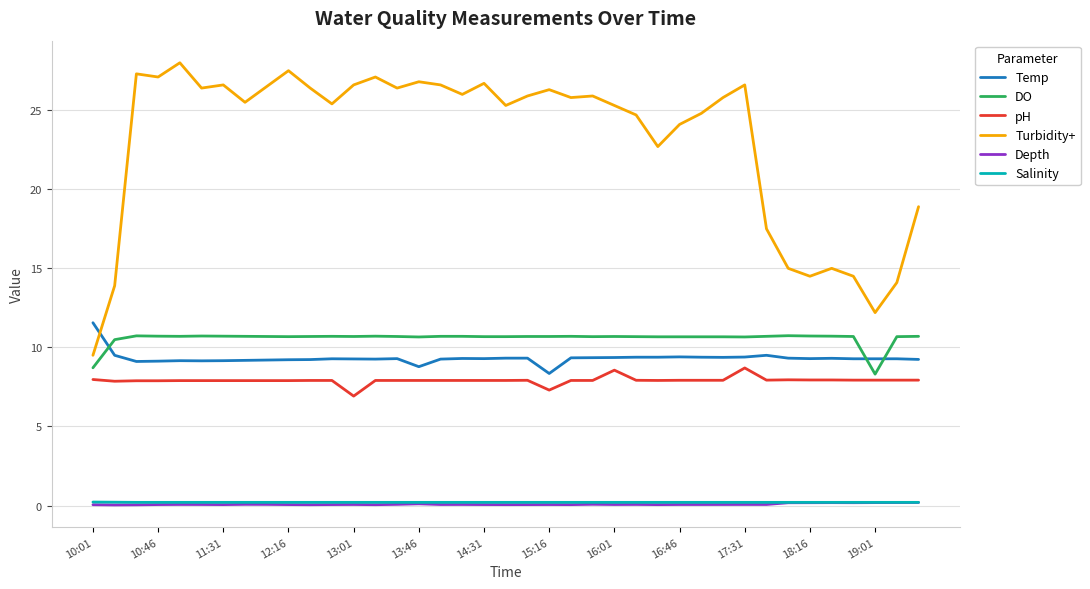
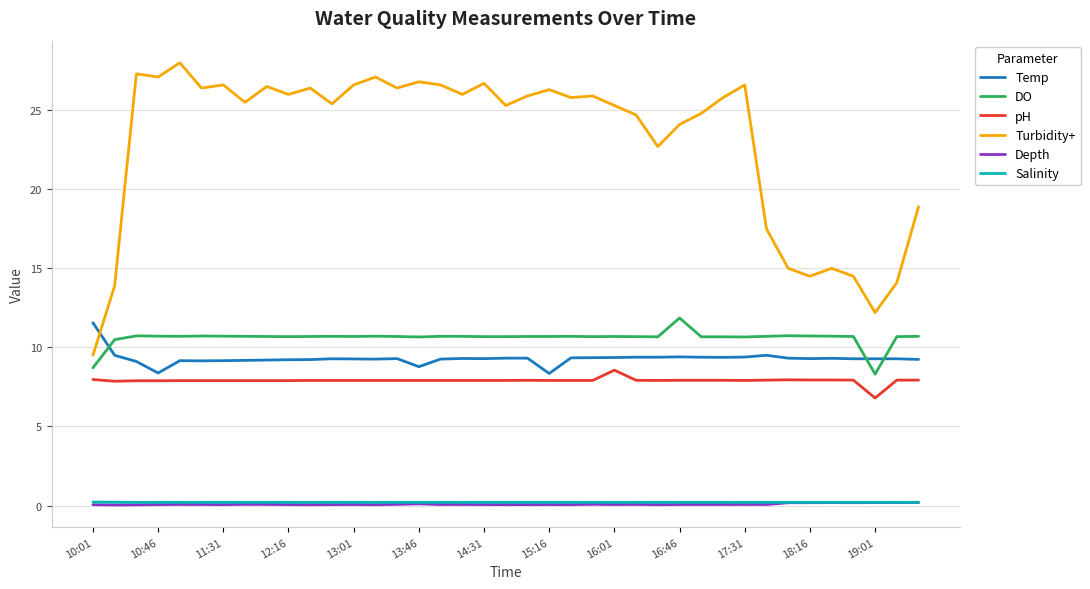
  {
    "Temp": {
      "10:01": 11.6,
-     "10:46": 9.1,
+     "10:46": 8.4,
      "11:31": 9.2,
      "12:16": 9.2,
      "13:01": 9.3,
      "13:46": 8.8,
      "14:31": 9.3,
      "15:16": 8.4,
      "16:01": 9.4,
      "16:46": 9.4,
      "17:31": 9.4,
      "18:16": 9.3,
      "19:01": 9.3
    },
    "DO": {
      "10:01": 8.7,
      "10:46": 10.7,
      "11:31": 10.7,
      "12:16": 10.7,
      "13:01": 10.7,
      "13:46": 10.7,
      "14:31": 10.7,
      "15:16": 10.7,
      "16:01": 10.7,
-     "16:46": 10.7,
+     "16:46": 11.9,
      "17:31": 10.7,
      "18:16": 10.7,
      "19:01": 8.3
    },
    "pH": {
      "10:01": 8.0,
      "10:46": 7.9,
      "11:31": 7.9,
      "12:16": 7.9,
-     "13:01": 6.9,
+     "13:01": 7.9,
      "13:46": 7.9,
      "14:31": 7.9,
-     "15:16": 7.3,
+     "15:16": 7.9,
      "16:01": 8.6,
      "16:46": 7.9,
-     "17:31": 8.7,
+     "17:31": 7.9,
      "18:16": 7.9,
-     "19:01": 7.9
+     "19:01": 6.8
    },
    "Turbidity+": {
      "10:01": 9.5,
      "10:46": 27.1,
      "11:31": 26.6,
-     "12:16": 27.5,
+     "12:16": 26.0,
      "13:01": 26.6,
      "13:46": 26.8,
      "14:31": 26.7,
      "15:16": 26.3,
      "16:01": 25.3,
      "16:46": 24.1,
      "17:31": 26.6,
      "18:16": 14.5,
      "19:01": 12.2
    },
    "Depth": {
      "10:01": 0.1
    },
    "Salinity": {
      "10:01": 0.2
    }
  }
